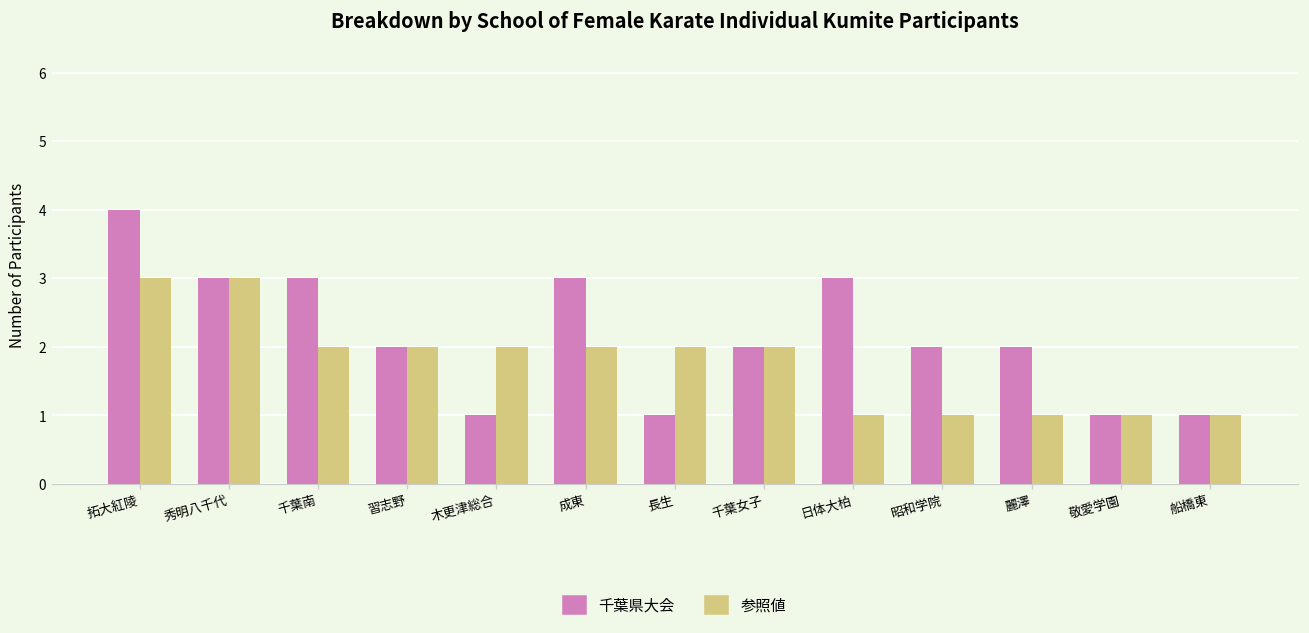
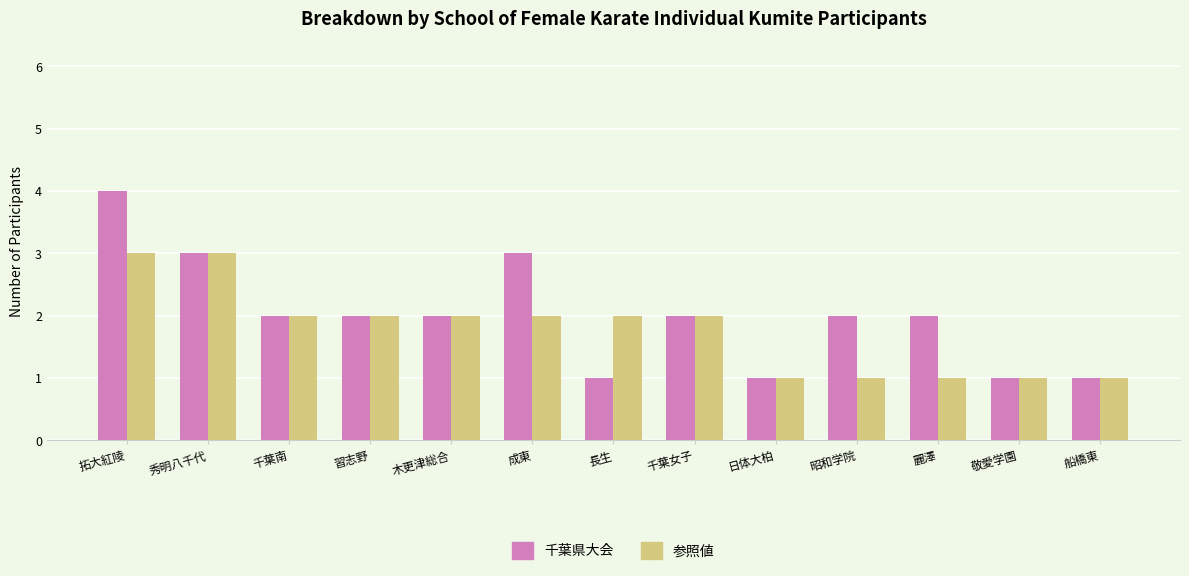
  {
    "千葉県大会": {
      "拓大紅陵": 4,
      "秀明八千代": 3,
-     "千葉南": 3,
+     "千葉南": 2,
      "習志野": 2,
-     "木更津総合": 1,
+     "木更津総合": 2,
      "成東": 3,
      "長生": 1,
      "千葉女子": 2,
-     "日体大柏": 3,
+     "日体大柏": 1,
      "昭和学院": 2,
      "麗澤": 2,
      "敬愛学園": 1,
      "船橋東": 1
    },
    "参照値": {
      "拓大紅陵": 3,
      "秀明八千代": 3,
      "千葉南": 2,
      "習志野": 2,
      "木更津総合": 2,
      "成東": 2,
      "長生": 2,
      "千葉女子": 2,
      "日体大柏": 1,
      "昭和学院": 1,
      "麗澤": 1,
      "敬愛学園": 1,
      "船橋東": 1
    }
  }
